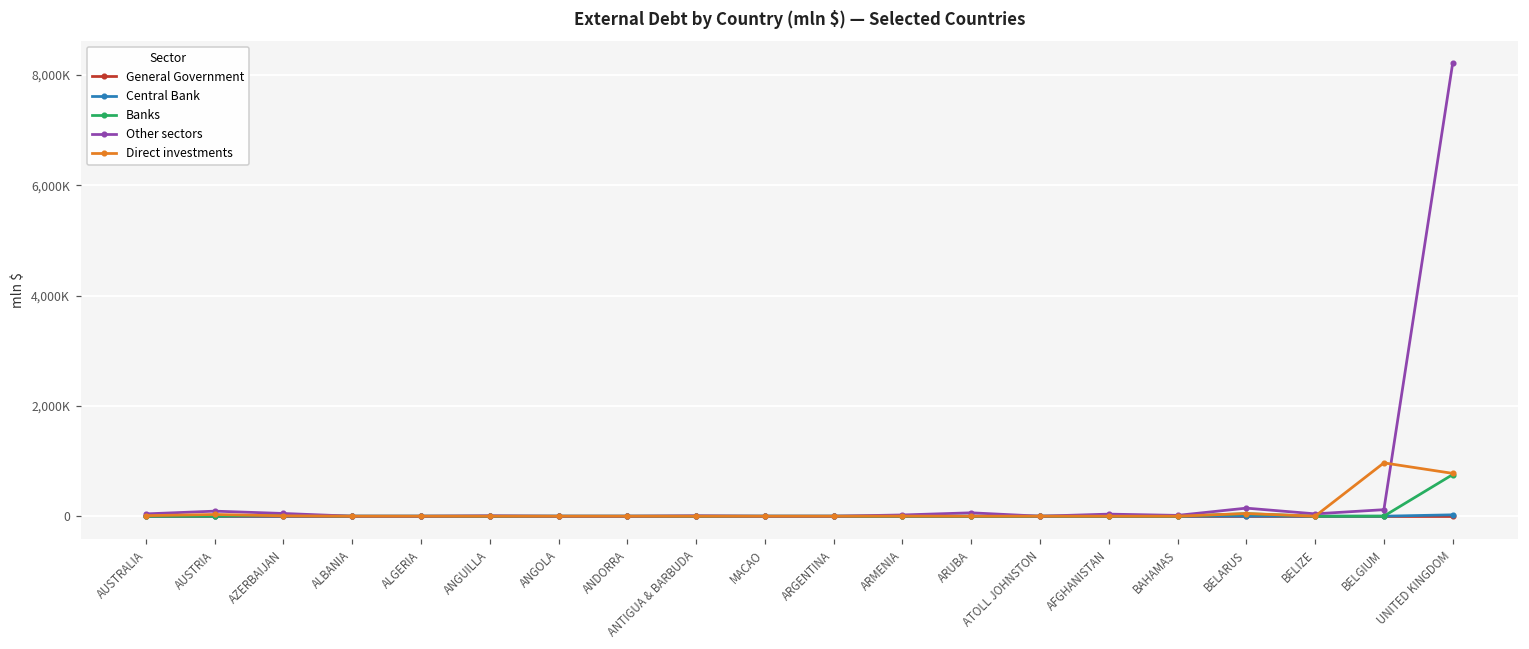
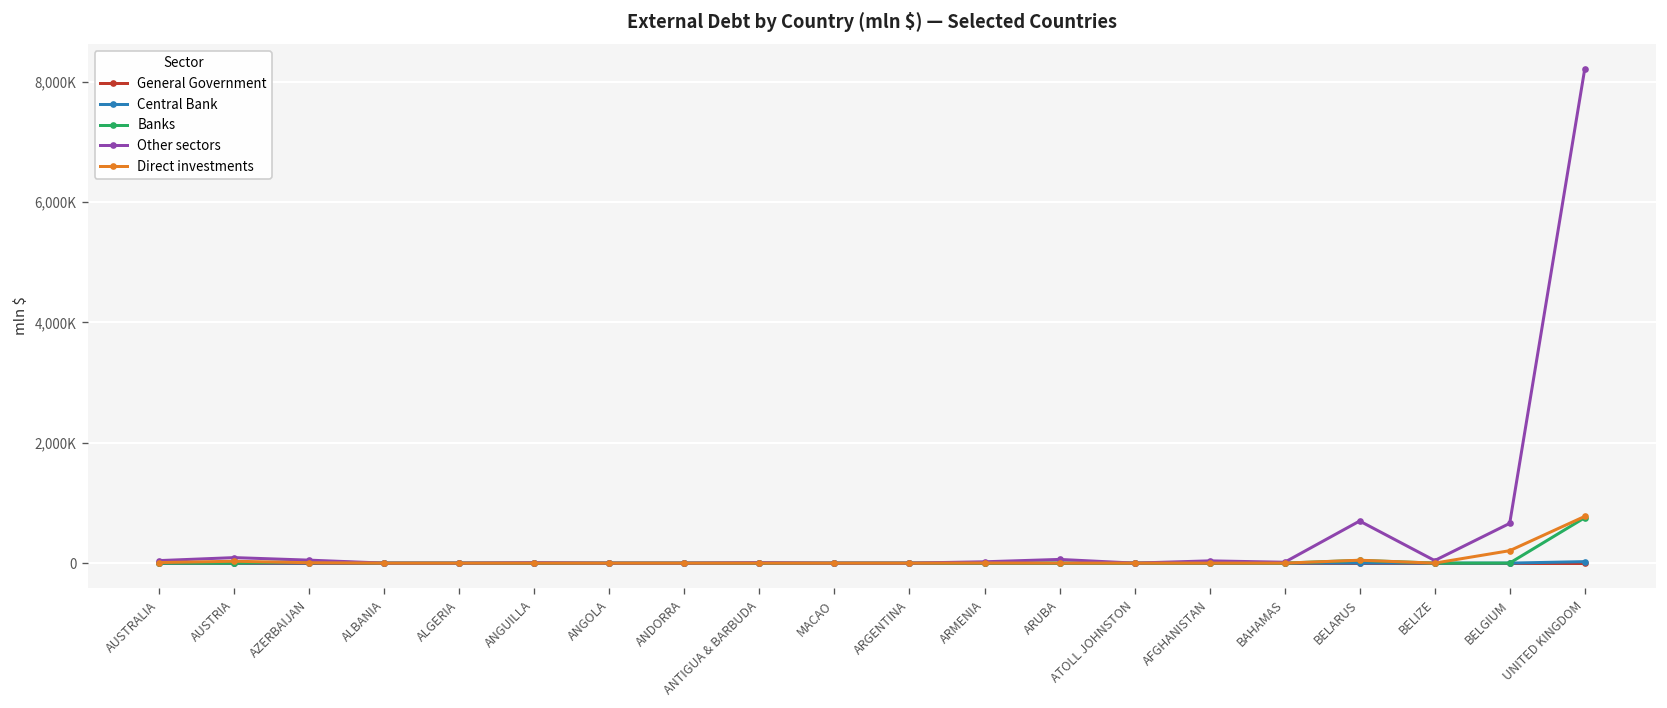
  {
    "Other sectors": {
      "AUSTRIA": "100,000",
      "ARUBA": "100,000",
-     "BELARUS": "100,000",
-     "BELGIUM": "100,000",
+     "BELARUS": "700,000",
+     "BELGIUM": "700,000",
      "UNITED KINGDOM": "8,200,000"
    },
    "Direct investments": {
-     "BELGIUM": "1,000,000"
+     "BELGIUM": "200,000"
    }
  }
